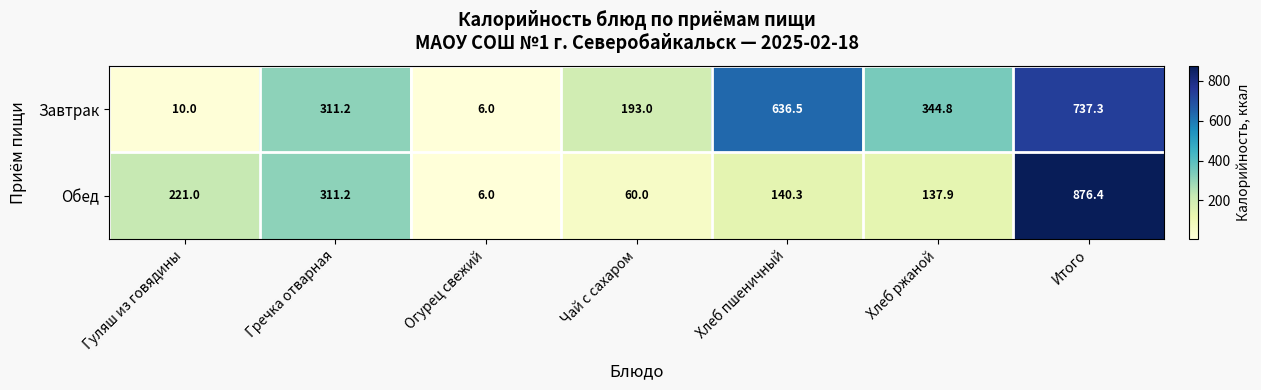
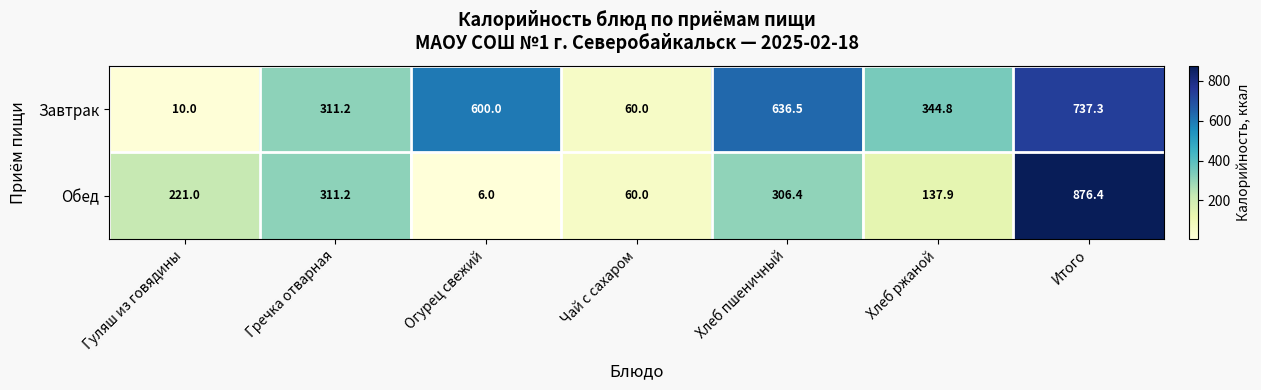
  {
    "Завтрак": {
      "Гуляш из говядины": 10.0,
      "Гречка отварная": 311.2,
-     "Огурец свежий": 6.0,
-     "Чай с сахаром": 193.0,
+     "Огурец свежий": 600.0,
+     "Чай с сахаром": 60.0,
      "Хлеб пшеничный": 636.5,
      "Хлеб ржаной": 344.8,
      "Итого": 737.3
    },
    "Обед": {
      "Гуляш из говядины": 221.0,
      "Гречка отварная": 311.2,
      "Огурец свежий": 6.0,
      "Чай с сахаром": 60.0,
-     "Хлеб пшеничный": 140.3,
+     "Хлеб пшеничный": 306.4,
      "Хлеб ржаной": 137.9,
      "Итого": 876.4
    }
  }
